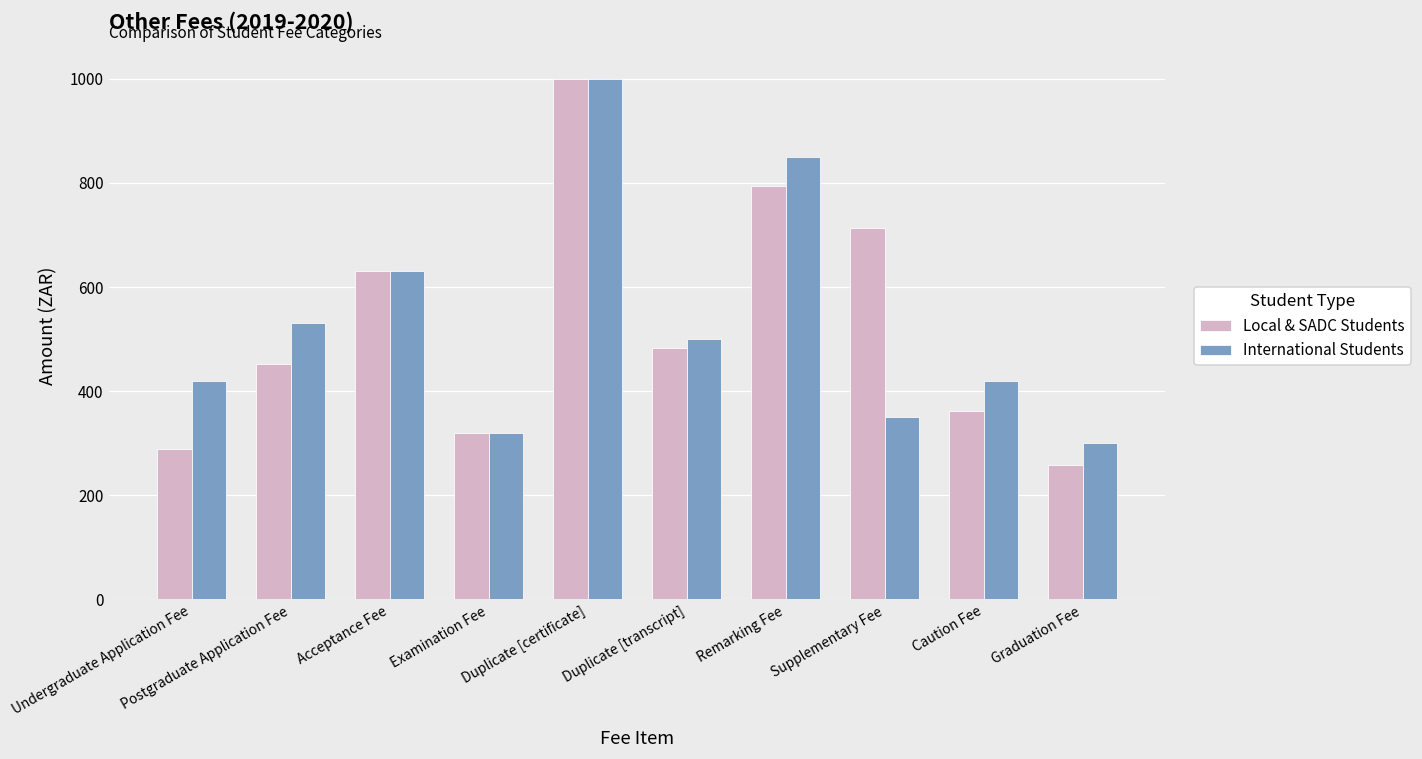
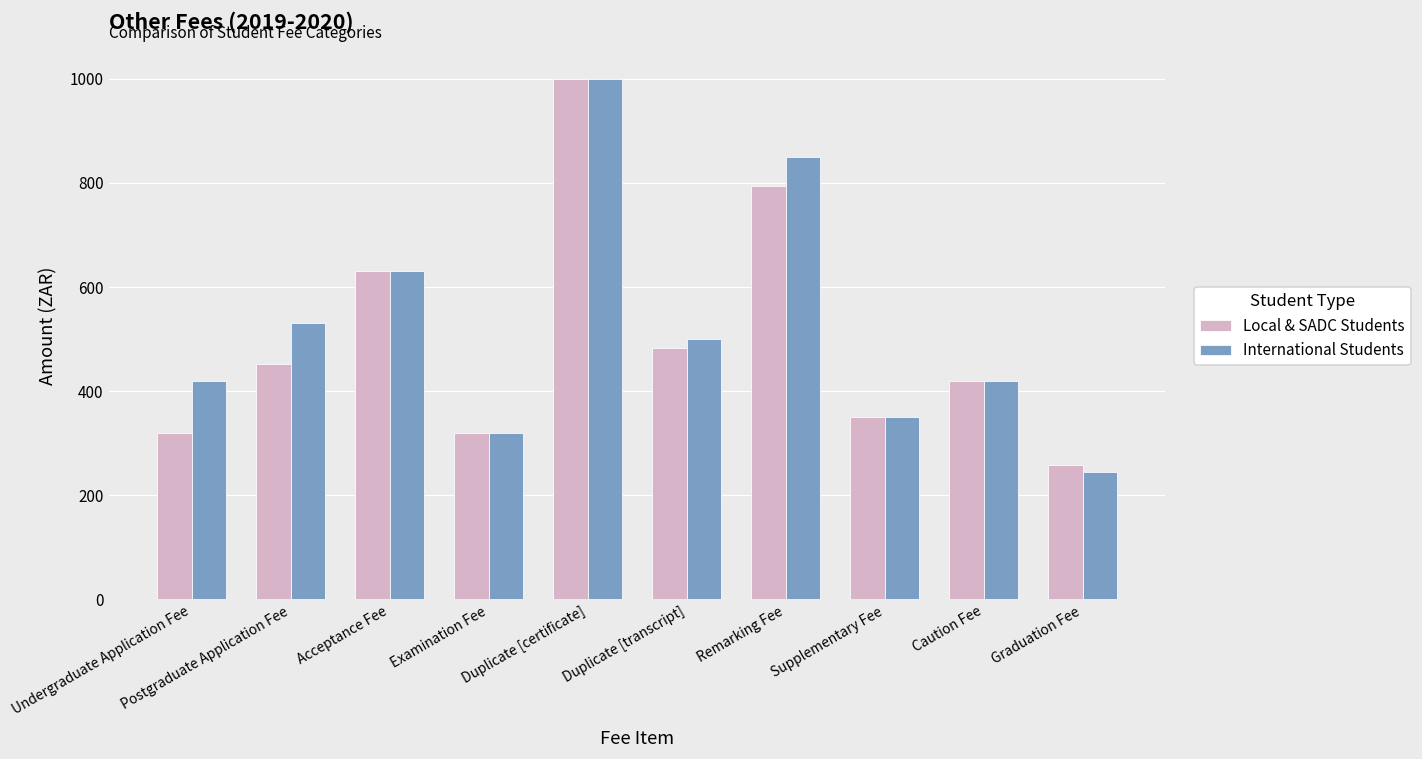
  {
    "Local & SADC Students": {
-     "Undergraduate Application Fee": 290,
+     "Undergraduate Application Fee": 320,
      "Postgraduate Application Fee": 450,
      "Acceptance Fee": 630,
      "Examination Fee": 320,
      "Duplicate [certificate]": 1000,
      "Duplicate [transcript]": 480,
      "Remarking Fee": 800,
-     "Supplementary Fee": 710,
-     "Caution Fee": 360,
+     "Supplementary Fee": 350,
+     "Caution Fee": 420,
      "Graduation Fee": 260
    },
    "International Students": {
      "Undergraduate Application Fee": 420,
      "Postgraduate Application Fee": 530,
      "Acceptance Fee": 630,
      "Examination Fee": 320,
      "Duplicate [certificate]": 1000,
      "Duplicate [transcript]": 500,
      "Remarking Fee": 850,
      "Supplementary Fee": 350,
      "Caution Fee": 420,
-     "Graduation Fee": 300
+     "Graduation Fee": 250
    }
  }
